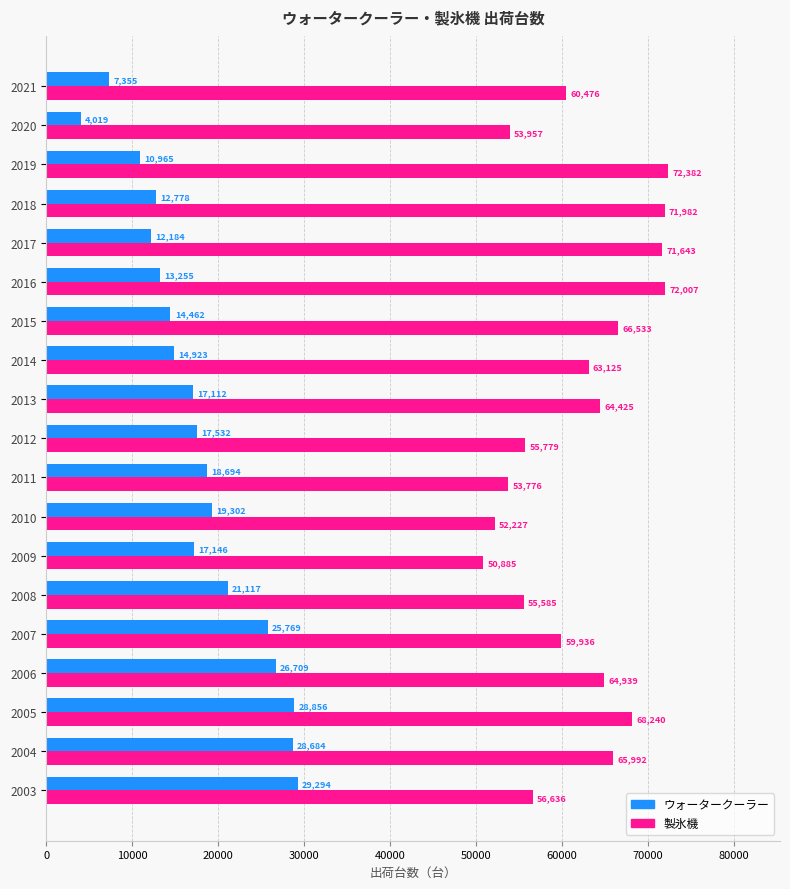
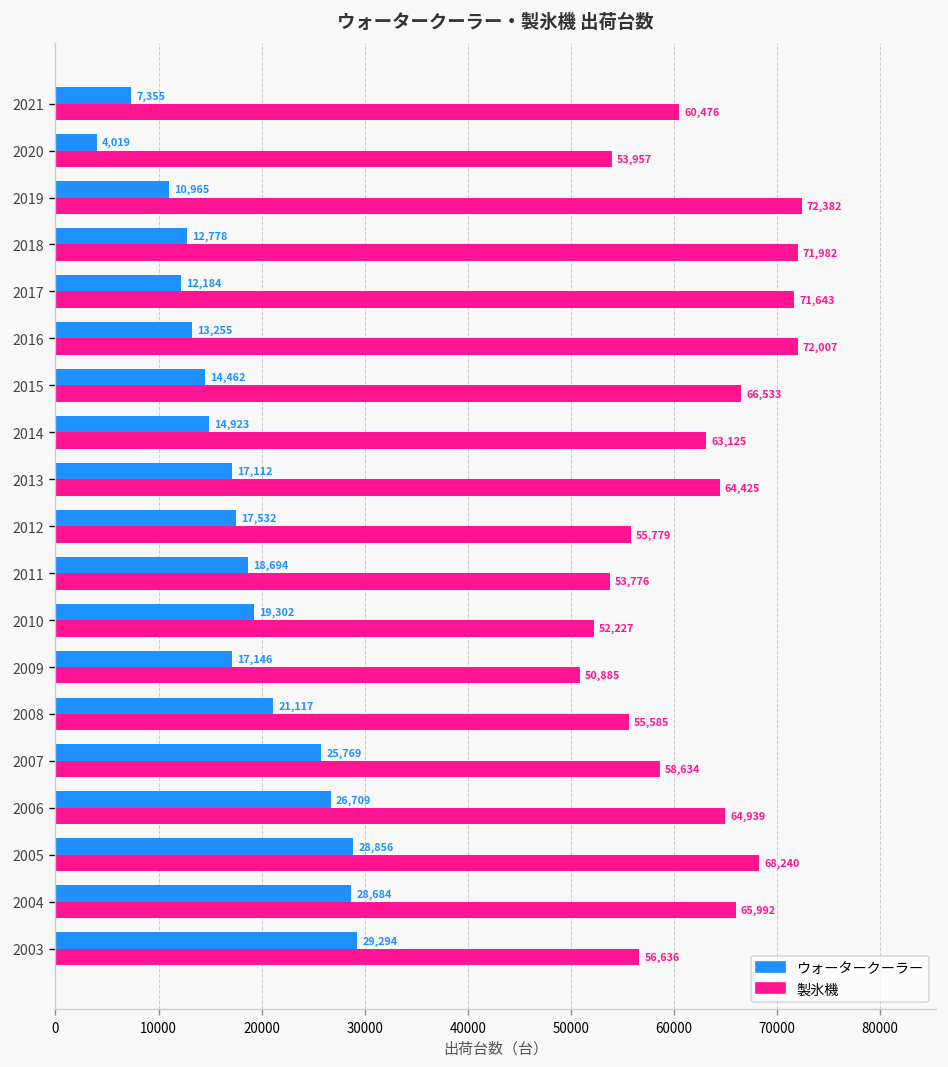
  {
    "ウォータークーラー": {
      "2021": "7,355",
      "2020": "4,019",
      "2019": "10,965",
      "2018": "12,778",
      "2017": "12,184",
      "2016": "13,255",
      "2015": "14,462",
      "2014": "14,923",
      "2013": "17,112",
      "2012": "17,532",
      "2011": "18,694",
      "2010": "19,302",
      "2009": "17,146",
      "2008": "21,117",
      "2007": "25,769",
      "2006": "26,709",
      "2005": "28,856",
      "2004": "28,684",
      "2003": "29,294"
    },
    "製氷機": {
      "2021": "60,476",
      "2020": "53,957",
      "2019": "72,382",
      "2018": "71,982",
      "2017": "71,643",
      "2016": "72,007",
      "2015": "66,533",
      "2014": "63,125",
      "2013": "64,425",
      "2012": "55,779",
      "2011": "53,776",
      "2010": "52,227",
      "2009": "50,885",
      "2008": "55,585",
-     "2007": "59,936",
+     "2007": "58,634",
      "2006": "64,939",
      "2005": "68,240",
      "2004": "65,992",
      "2003": "56,636"
    }
  }
